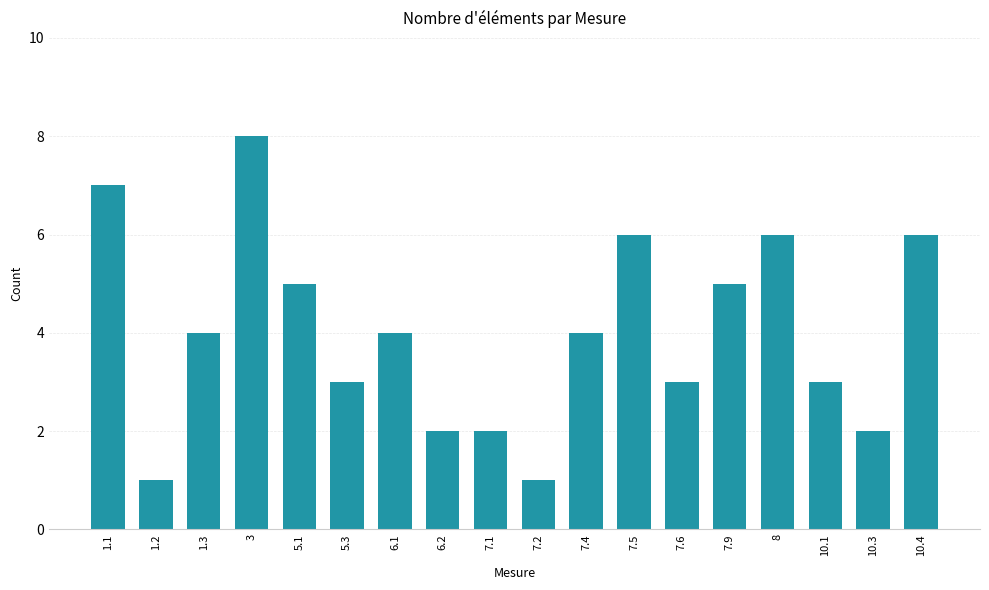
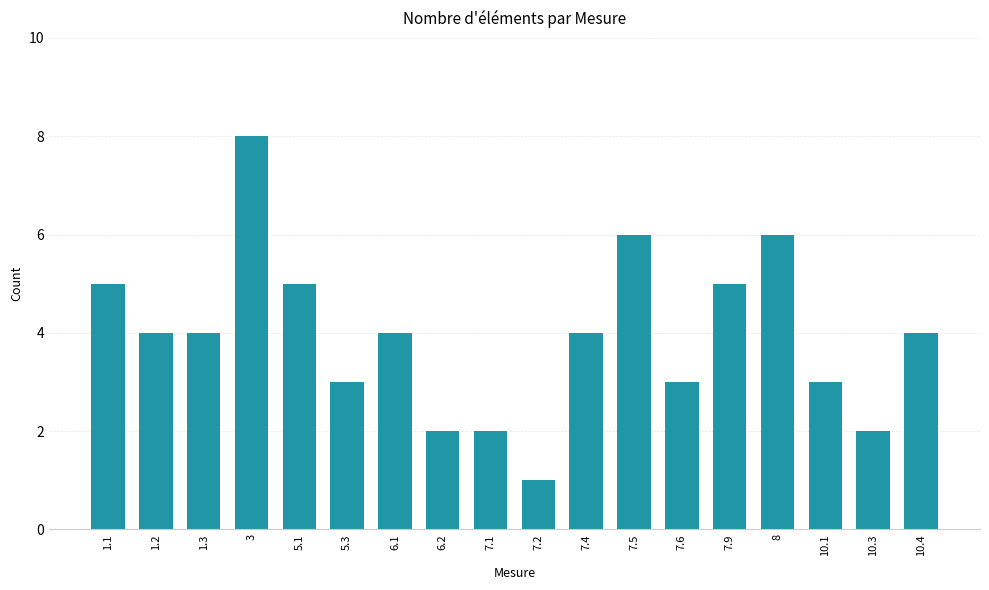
  {
-   "1.1": 7,
-   "1.2": 1,
+   "1.1": 5,
+   "1.2": 4,
    "1.3": 4,
    "3": 8,
    "5.1": 5,
    "5.3": 3,
    "6.1": 4,
    "6.2": 2,
    "7.1": 2,
    "7.2": 1,
    "7.4": 4,
    "7.5": 6,
    "7.6": 3,
    "7.9": 5,
    "8": 6,
    "10.1": 3,
    "10.3": 2,
-   "10.4": 6
+   "10.4": 4
  }
